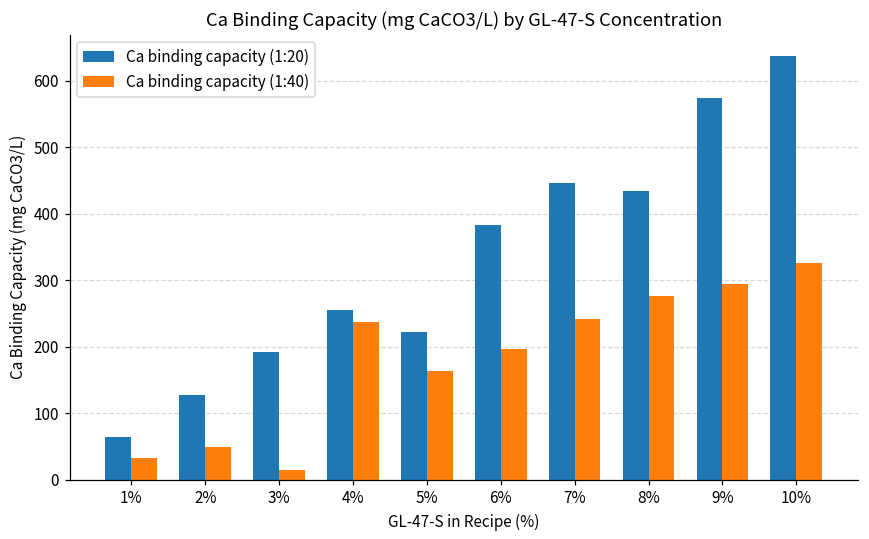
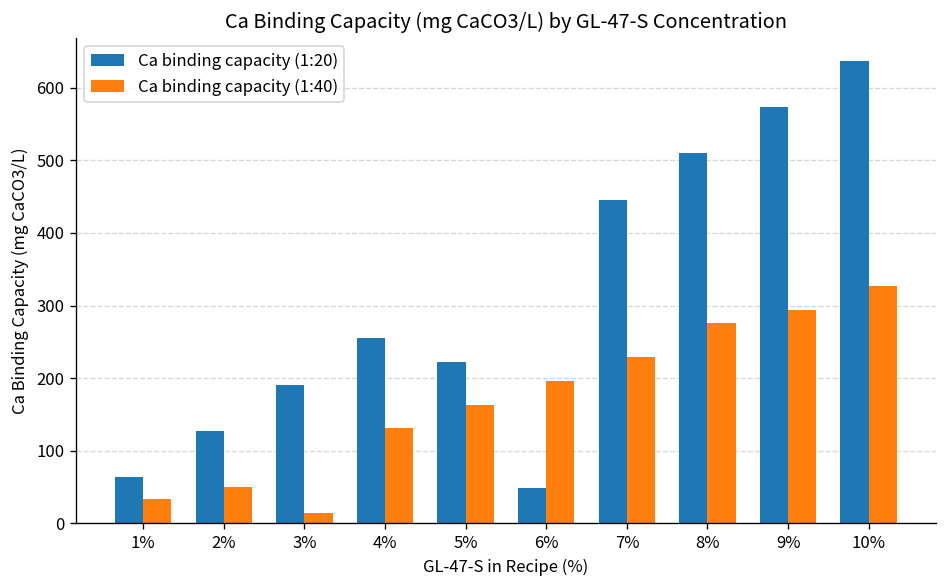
  {
    "Ca binding capacity (1:20)": {
      "1%": 60,
      "2%": 130,
      "3%": 190,
      "4%": 250,
      "5%": 220,
-     "6%": 380,
+     "6%": 50,
      "7%": 450,
-     "8%": 430,
+     "8%": 510,
      "9%": 570,
      "10%": 640
    },
    "Ca binding capacity (1:40)": {
      "1%": 30,
      "2%": 50,
      "3%": 10,
-     "4%": 240,
+     "4%": 130,
      "5%": 160,
      "6%": 200,
-     "7%": 240,
+     "7%": 230,
      "8%": 280,
      "9%": 290,
      "10%": 330
    }
  }
